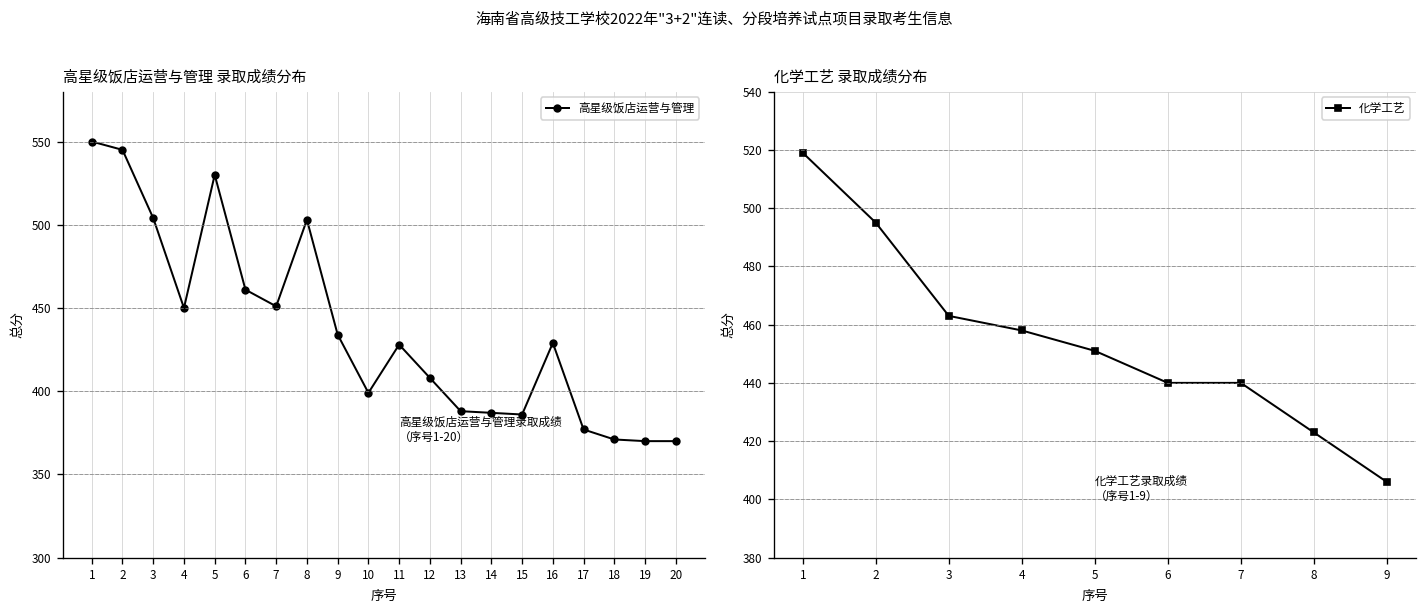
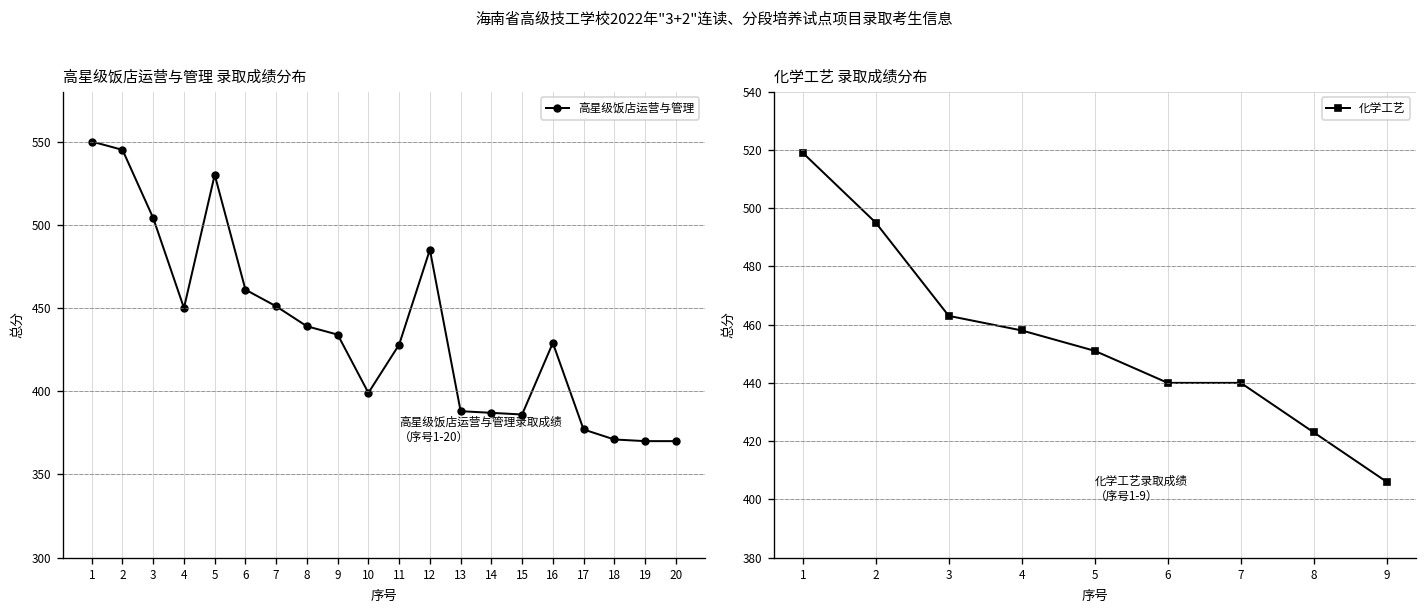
  {
    "高星级饭店运营与管理 录取成绩分布": {
      "1": 550,
      "2": 545,
      "3": 504,
      "4": 450,
      "5": 530,
      "6": 461,
      "7": 451,
-     "8": 503,
+     "8": 439,
      "9": 434,
      "10": 399,
      "11": 428,
-     "12": 408,
+     "12": 485,
      "13": 388,
      "14": 387,
      "16": 429,
      "17": 377,
      "18": 371,
      "19": 370,
      "20": 370
    },
    "化学工艺 录取成绩分布": {
      "1": 519,
      "2": 495,
      "3": 463,
      "4": 458,
      "5": 451,
      "6": 440,
      "7": 440,
      "8": 423,
      "9": 406
    }
  }
